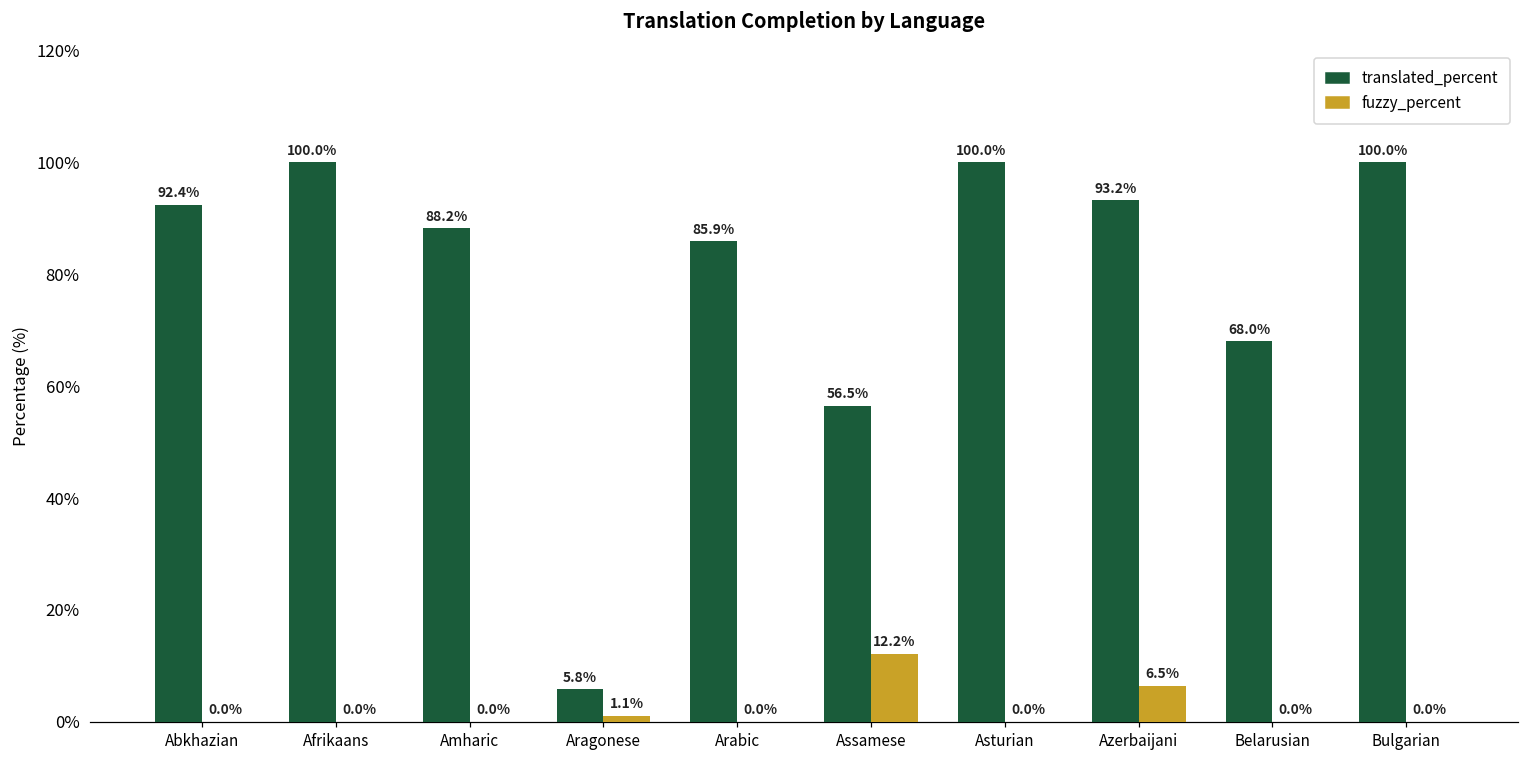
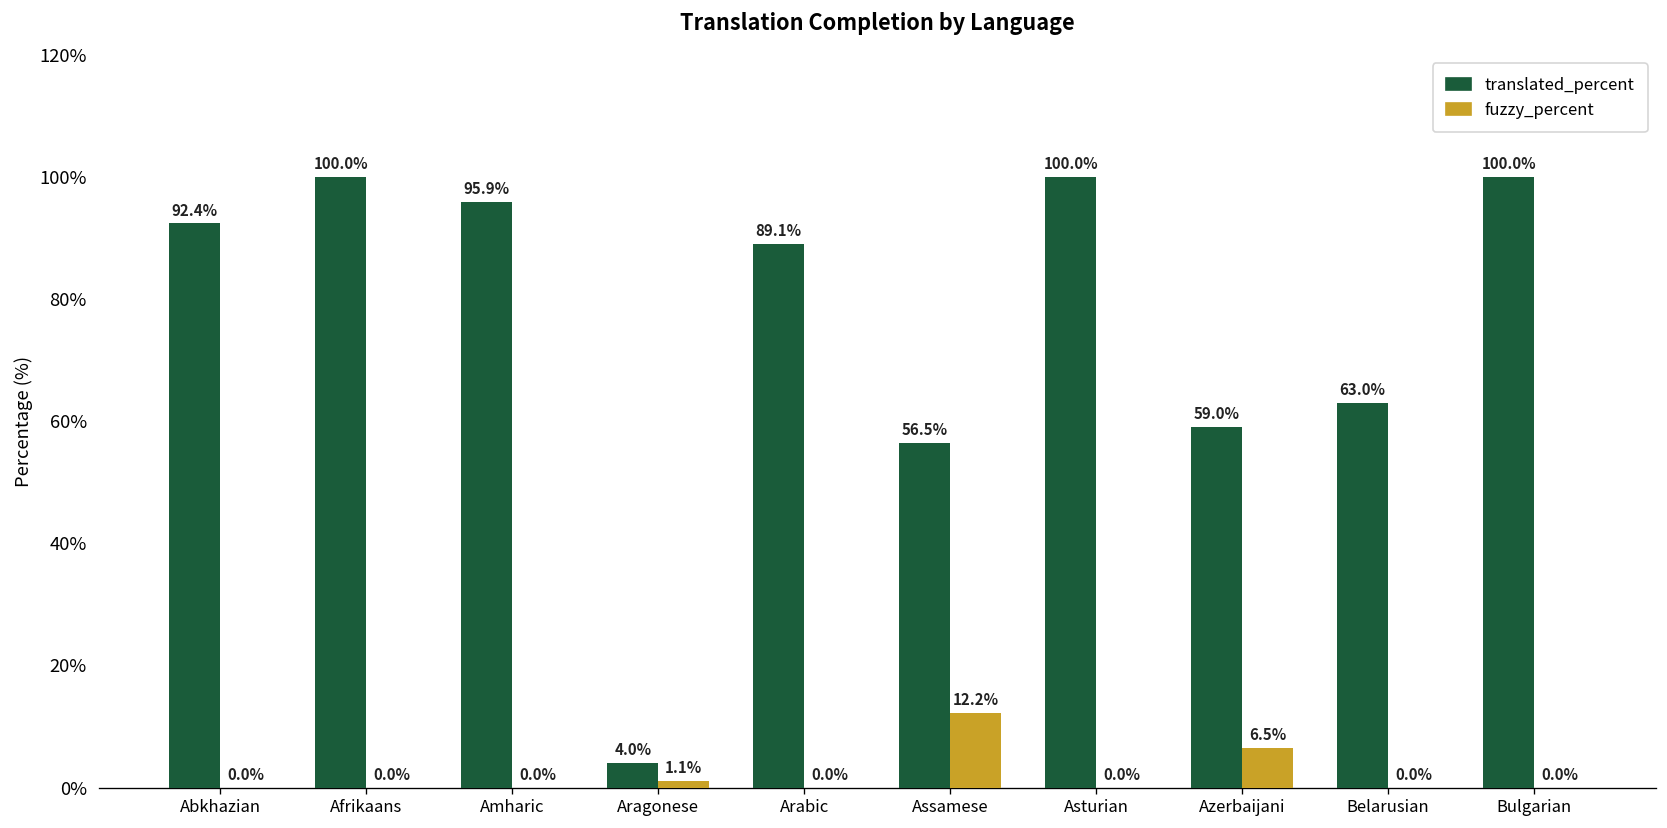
  {
    "translated_percent": {
      "Abkhazian": "92.4%",
      "Afrikaans": "100.0%",
-     "Amharic": "88.2%",
-     "Aragonese": "5.8%",
-     "Arabic": "85.9%",
+     "Amharic": "95.9%",
+     "Aragonese": "4.0%",
+     "Arabic": "89.1%",
      "Assamese": "56.5%",
      "Asturian": "100.0%",
-     "Azerbaijani": "93.2%",
-     "Belarusian": "68.0%",
+     "Azerbaijani": "59.0%",
+     "Belarusian": "63.0%",
      "Bulgarian": "100.0%"
    },
    "fuzzy_percent": {
      "Abkhazian": "0.0%",
      "Afrikaans": "0.0%",
      "Amharic": "0.0%",
      "Aragonese": "1.1%",
      "Arabic": "0.0%",
      "Assamese": "12.2%",
      "Asturian": "0.0%",
      "Azerbaijani": "6.5%",
      "Belarusian": "0.0%",
      "Bulgarian": "0.0%"
    }
  }
